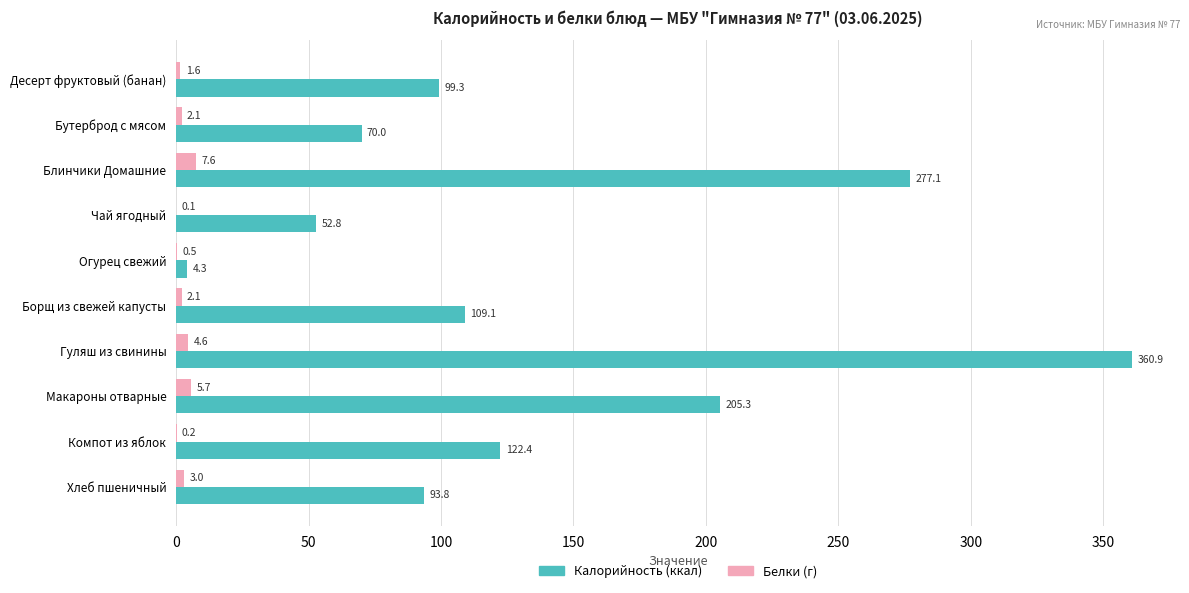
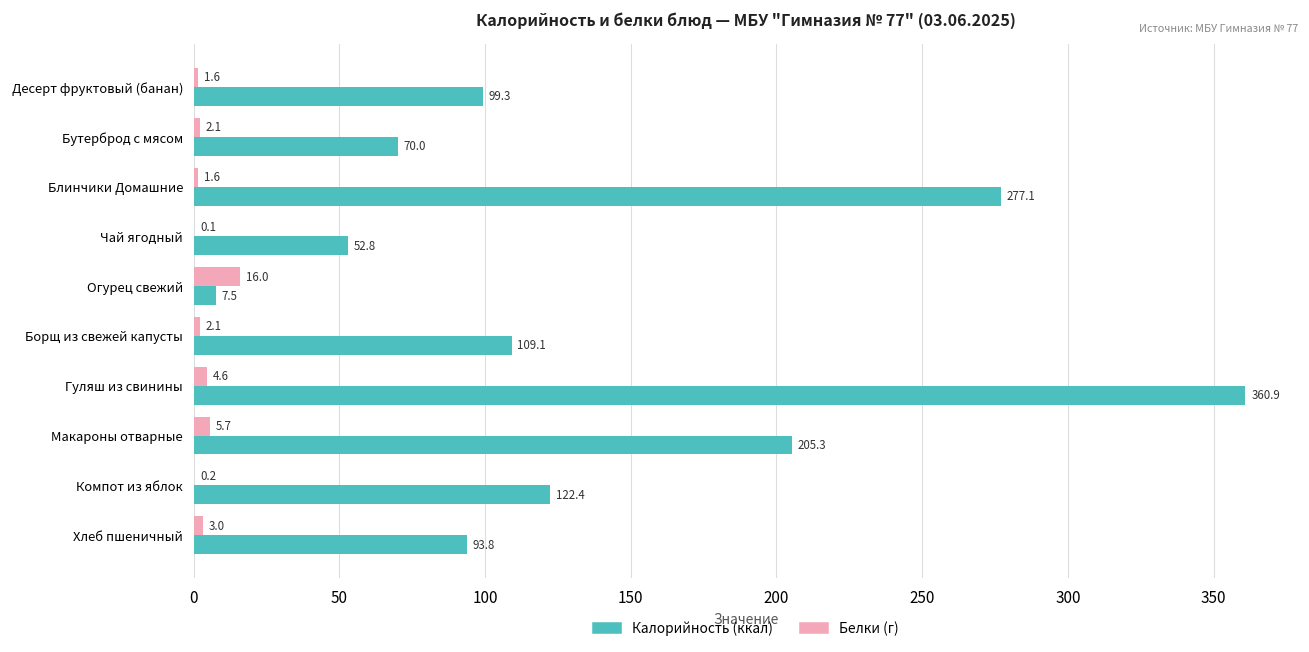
  {
    "Калорийность (ккал)": {
      "Десерт фруктовый (банан)": 99.3,
      "Бутерброд с мясом": 70.0,
      "Блинчики Домашние": 277.1,
      "Чай ягодный": 52.8,
-     "Огурец свежий": 4.3,
+     "Огурец свежий": 7.5,
      "Борщ из свежей капусты": 109.1,
      "Гуляш из свинины": 360.9,
      "Макароны отварные": 205.3,
      "Компот из яблок": 122.4,
      "Хлеб пшеничный": 93.8
    },
    "Белки (г)": {
      "Десерт фруктовый (банан)": 1.6,
      "Бутерброд с мясом": 2.1,
-     "Блинчики Домашние": 7.6,
+     "Блинчики Домашние": 1.6,
      "Чай ягодный": 0.1,
-     "Огурец свежий": 0.5,
+     "Огурец свежий": 16.0,
      "Борщ из свежей капусты": 2.1,
      "Гуляш из свинины": 4.6,
      "Макароны отварные": 5.7,
      "Компот из яблок": 0.2,
      "Хлеб пшеничный": 3.0
    }
  }
